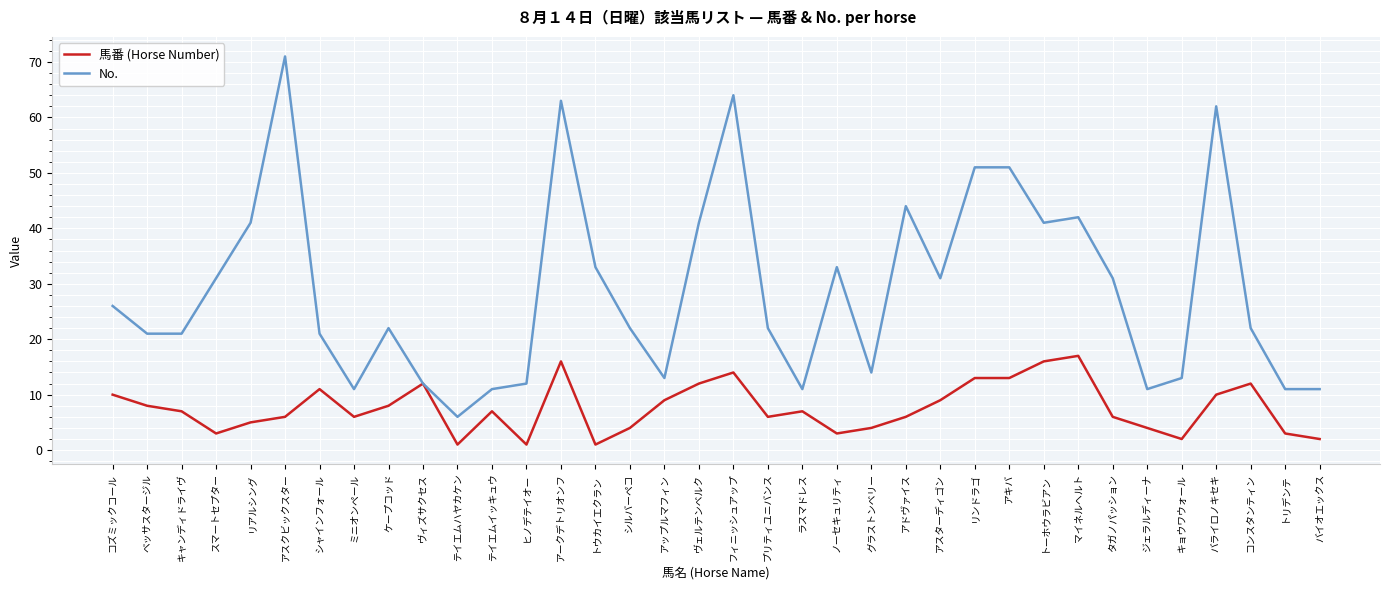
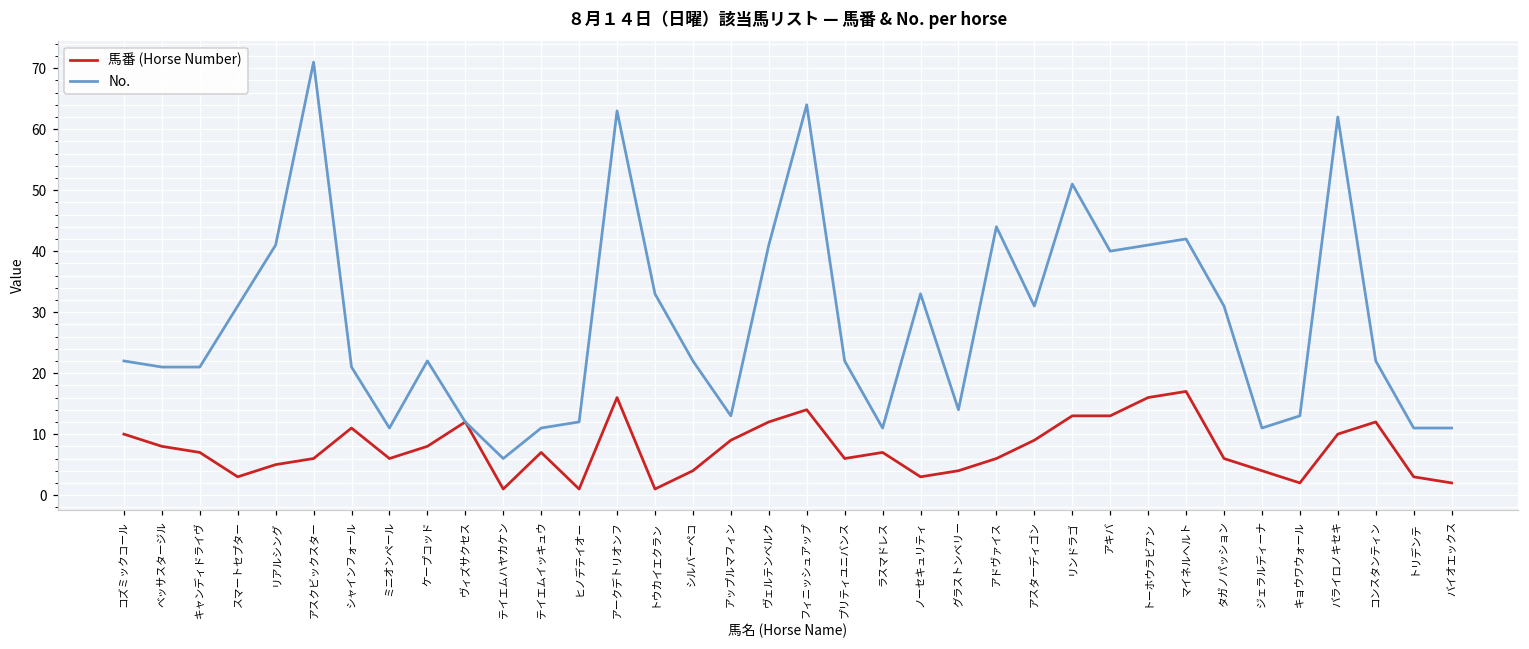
  {
    "馬番 (Horse Number)": {
      "コズミックコール": 10,
      "ベッサスタージル": 8,
      "キャンディドライヴ": 7,
      "スマートセプター": 3,
      "リアルシング": 5,
      "アスクビックスター": 6,
      "シャインフォール": 11,
      "ミニオンペール": 6,
      "ケープコッド": 8,
      "テイエムハヤカケン": 1,
      "テイエムイッキュウ": 7,
      "ヒノデテイオー": 1,
      "アークデトリオンフ": 16,
      "トウカイエクラン": 1,
      "シルバーペコ": 4,
      "アップルマフィン": 9,
      "ヴェルテンベルク": 12,
      "フィニッシュアップ": 14,
      "プリティユニバンス": 6,
      "ラスマドレス": 7,
      "ノーセキュリティ": 3,
      "グラストンベリー": 4,
      "アドヴァイス": 6,
      "アスターディゴン": 9,
      "リンドラゴ": 13,
      "アキバ": 13,
      "トーホウラビアン": 16,
      "マイネルヘルト": 17,
      "タガノパッション": 6,
      "ジェラルディーナ": 4,
      "キョウワウォール": 2,
      "バライロノキセキ": 10,
      "コンスタンティン": 12,
      "トリデンテ": 3,
      "バイオエックス": 2
    },
    "No.": {
-     "コズミックコール": 26,
+     "コズミックコール": 22,
      "ベッサスタージル": 21,
      "キャンディドライヴ": 21,
      "スマートセプター": 31,
      "リアルシング": 41,
      "アスクビックスター": 71,
      "シャインフォール": 21,
      "ミニオンペール": 11,
      "ケープコッド": 22,
      "テイエムハヤカケン": 6,
      "テイエムイッキュウ": 11,
      "ヒノデテイオー": 12,
      "アークデトリオンフ": 63,
      "トウカイエクラン": 33,
      "シルバーペコ": 22,
      "アップルマフィン": 13,
      "ヴェルテンベルク": 41,
      "フィニッシュアップ": 64,
      "プリティユニバンス": 22,
      "ラスマドレス": 11,
      "ノーセキュリティ": 33,
      "グラストンベリー": 14,
      "アドヴァイス": 44,
      "アスターディゴン": 31,
      "リンドラゴ": 51,
-     "アキバ": 51,
+     "アキバ": 40,
      "トーホウラビアン": 41,
      "マイネルヘルト": 42,
      "タガノパッション": 31,
      "ジェラルディーナ": 11,
      "キョウワウォール": 13,
      "バライロノキセキ": 62,
      "コンスタンティン": 22,
      "トリデンテ": 11,
      "バイオエックス": 11
    }
  }
